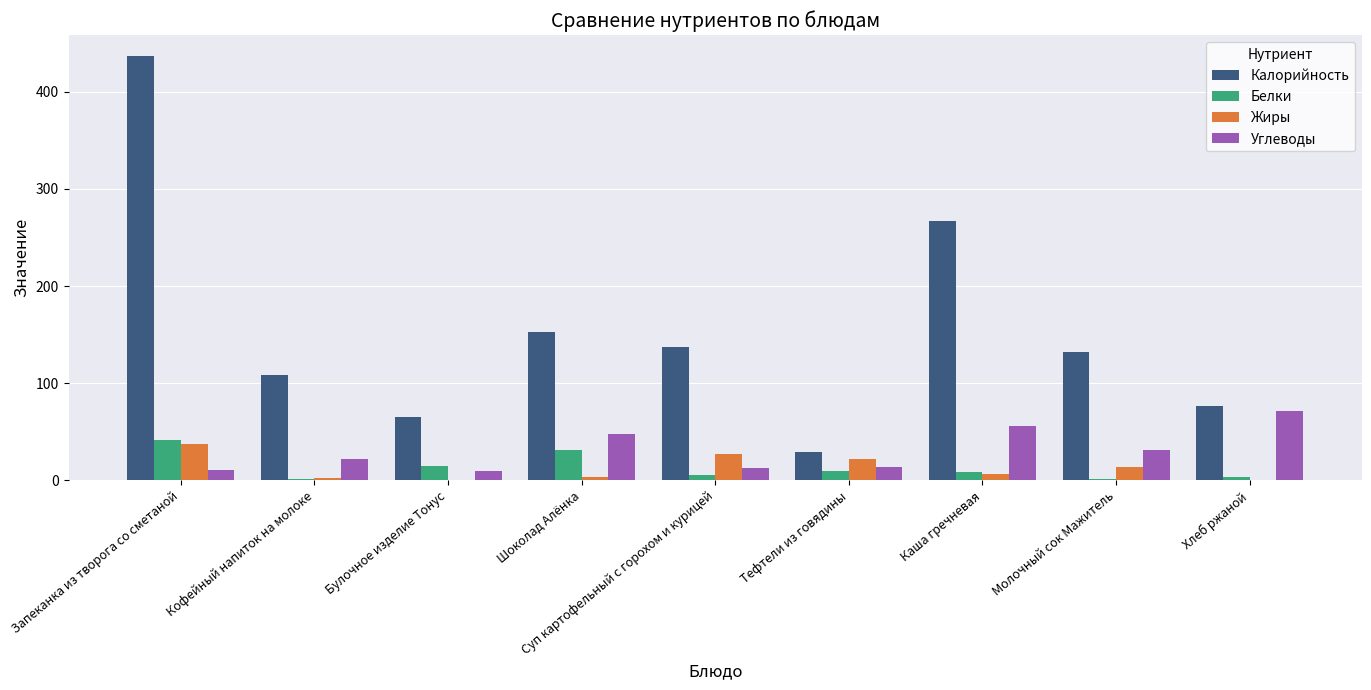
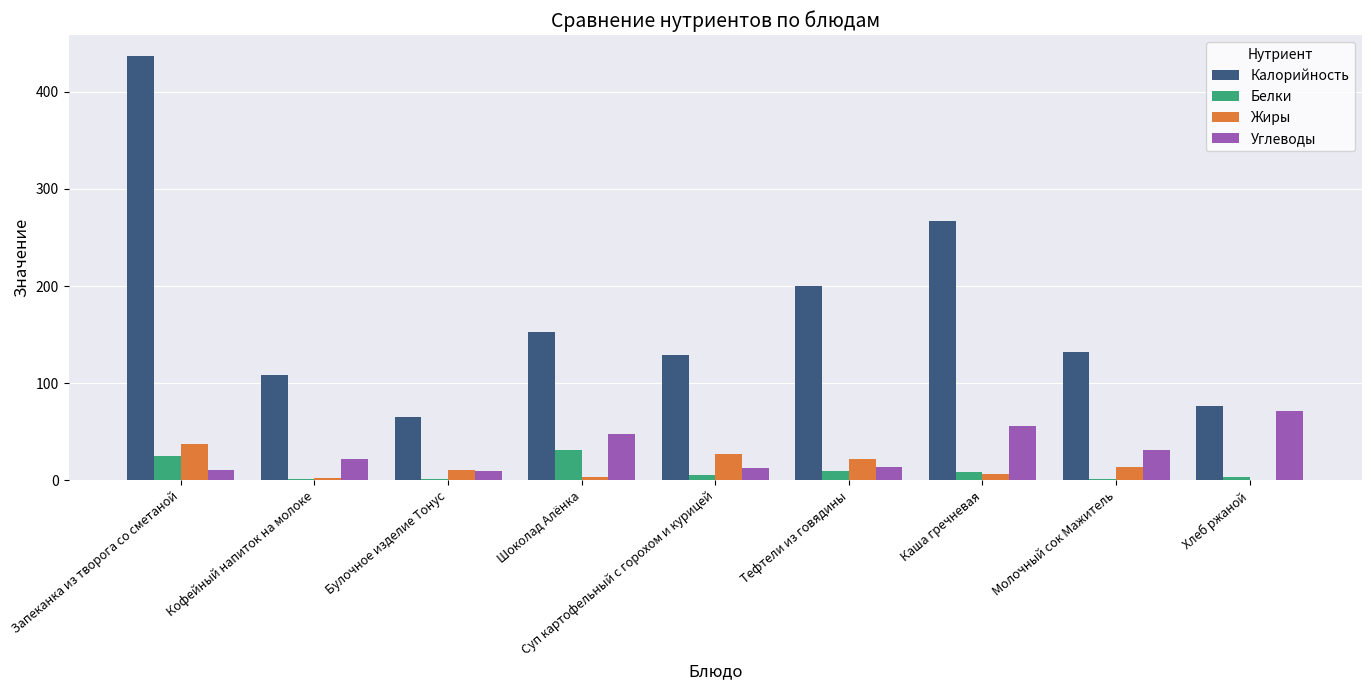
  {
    "Калорийность": {
      "Запеканка из творога со сметаной": 440,
      "Кофейный напиток на молоке": 110,
      "Булочное изделие Тонус": 70,
      "Шоколад Алёнка": 150,
-     "Суп картофельный с горохом и курицей": 140,
-     "Тефтели из говядины": 30,
+     "Суп картофельный с горохом и курицей": 130,
+     "Тефтели из говядины": 200,
      "Каша гречневая": 270,
      "Молочный сок Мажитель": 130,
      "Хлеб ржаной": 80
    },
    "Белки": {
-     "Запеканка из творога со сметаной": 40,
-     "Булочное изделие Тонус": 10,
+     "Запеканка из творога со сметаной": 30,
+     "Булочное изделие Тонус": 0,
      "Шоколад Алёнка": 30,
      "Суп картофельный с горохом и курицей": 10,
      "Тефтели из говядины": 10,
      "Каша гречневая": 10,
      "Хлеб ржаной": 0
    },
    "Жиры": {
      "Запеканка из творога со сметаной": 40,
-     "Булочное изделие Тонус": 0,
+     "Булочное изделие Тонус": 10,
      "Шоколад Алёнка": 0,
      "Суп картофельный с горохом и курицей": 30,
      "Тефтели из говядины": 20,
      "Каша гречневая": 10,
      "Молочный сок Мажитель": 10
    },
    "Углеводы": {
      "Запеканка из творога со сметаной": 10,
      "Кофейный напиток на молоке": 20,
      "Булочное изделие Тонус": 10,
      "Шоколад Алёнка": 50,
      "Суп картофельный с горохом и курицей": 10,
      "Тефтели из говядины": 10,
      "Каша гречневая": 60,
      "Молочный сок Мажитель": 30,
      "Хлеб ржаной": 70
    }
  }
